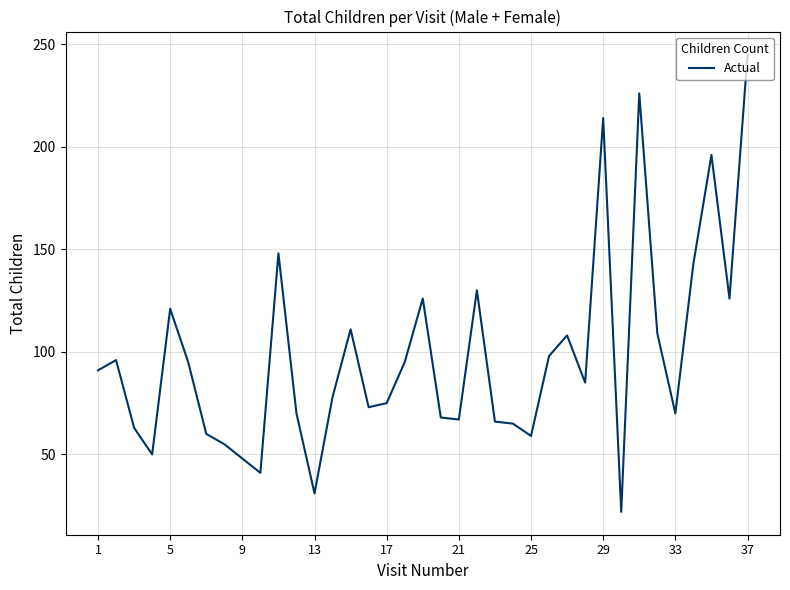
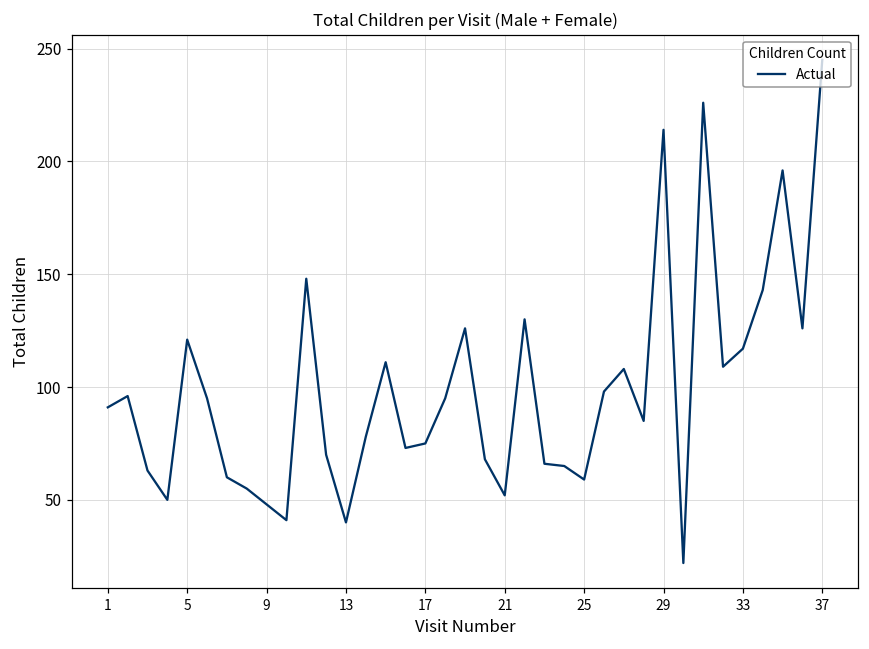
  {
    "1": 91,
    "5": 121,
    "9": 48,
-   "13": 31,
+   "13": 40,
    "17": 75,
-   "21": 67,
+   "21": 52,
    "25": 59,
    "29": 214,
-   "33": 70
+   "33": 117
  }
